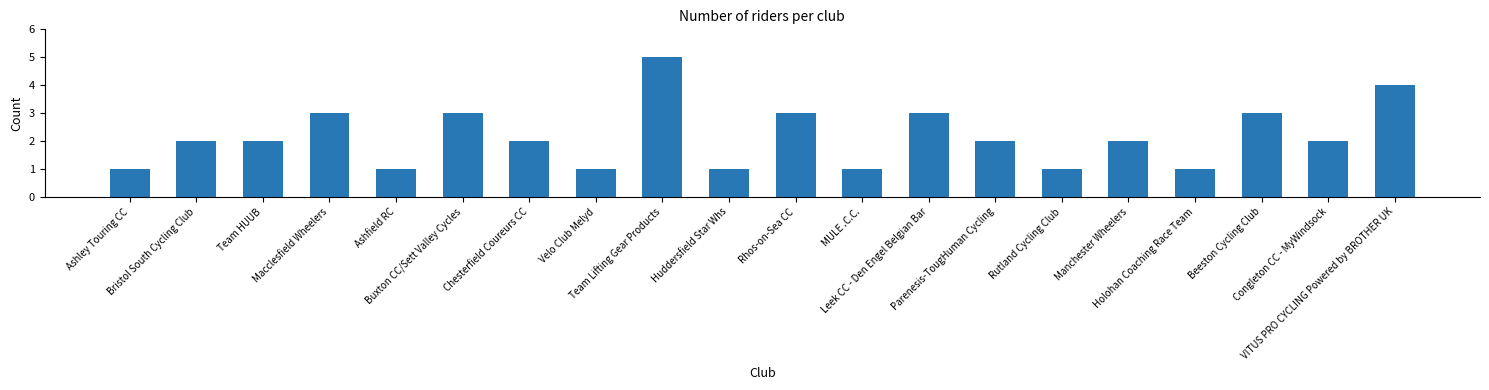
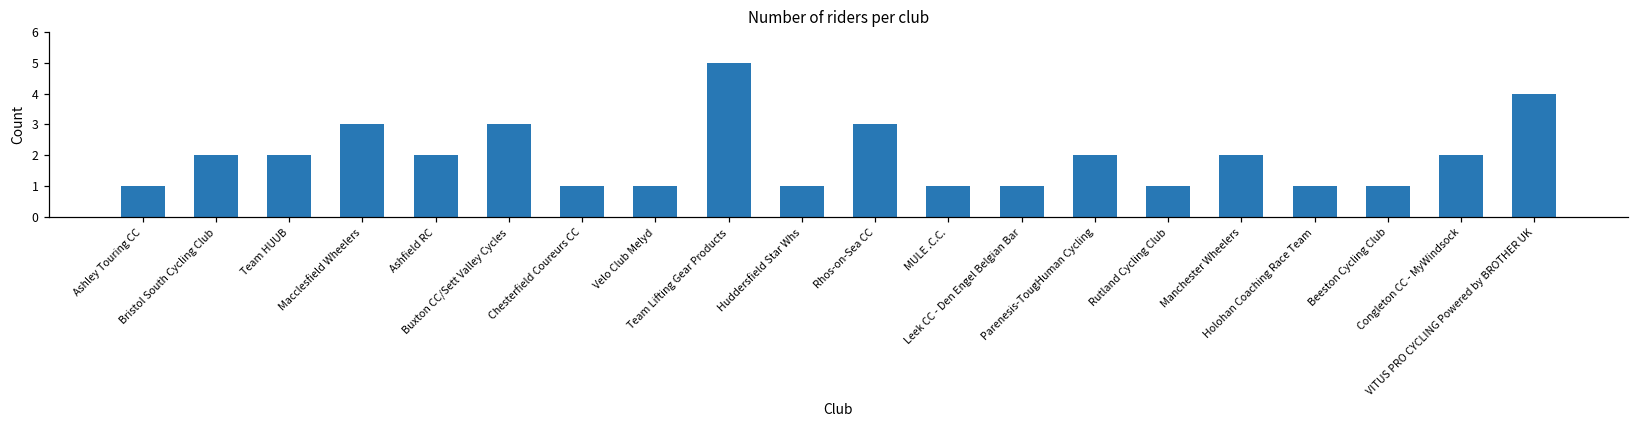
  {
    "Ashley Touring CC": 1,
    "Bristol South Cycling Club": 2,
    "Team HUUB": 2,
    "Macclesfield Wheelers": 3,
-   "Ashfield RC": 1,
+   "Ashfield RC": 2,
    "Buxton CC/Sett Valley Cycles": 3,
-   "Chesterfield Coureurs CC": 2,
+   "Chesterfield Coureurs CC": 1,
    "Velo Club Melyd": 1,
    "Team Lifting Gear Products": 5,
    "Huddersfield Star Whs": 1,
    "Rhos-on-Sea CC": 3,
    "MULE .C.C.": 1,
-   "Leek CC - Den Engel Belgian Bar": 3,
+   "Leek CC - Den Engel Belgian Bar": 1,
    "Parenesis-TougHuman Cycling": 2,
    "Rutland Cycling Club": 1,
    "Manchester Wheelers": 2,
    "Holohan Coaching Race Team": 1,
-   "Beeston Cycling Club": 3,
+   "Beeston Cycling Club": 1,
    "Congleton CC - MyWindsock": 2,
    "VITUS PRO CYCLING Powered by BROTHER UK": 4
  }
